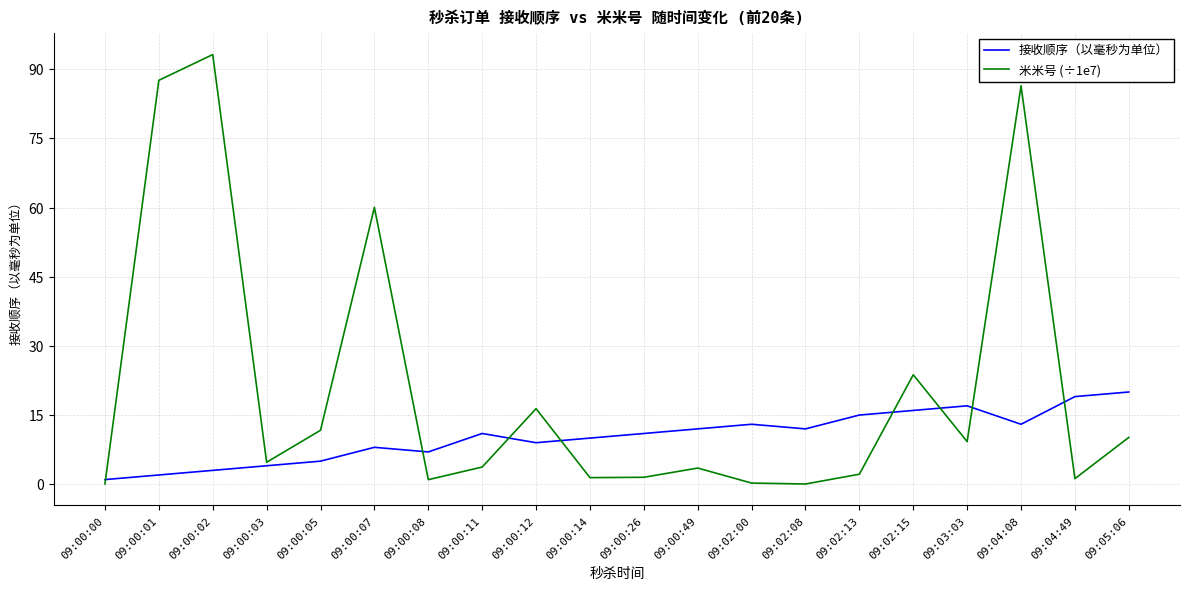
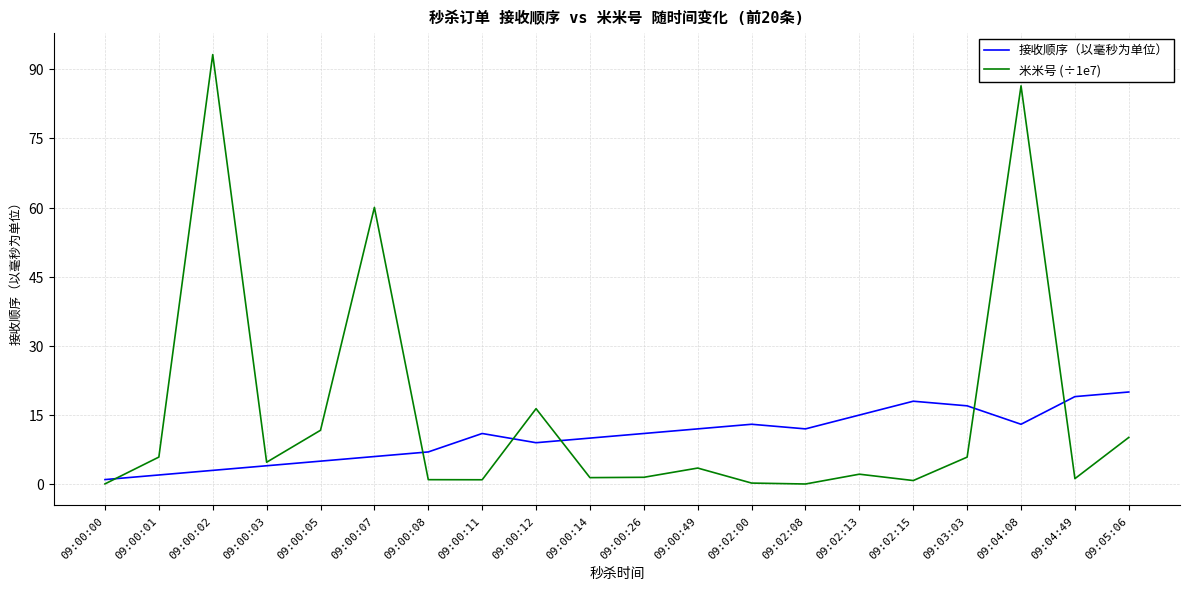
  {
    "接收顺序（以毫秒为单位）": {
      "09:00:00": 1,
      "09:00:01": 2,
      "09:00:02": 3,
      "09:00:03": 4,
      "09:00:05": 5,
-     "09:00:07": 8,
+     "09:00:07": 6,
      "09:00:08": 7,
      "09:00:11": 11,
      "09:00:12": 9,
      "09:00:14": 10,
      "09:00:26": 11,
      "09:00:49": 12,
      "09:02:00": 13,
      "09:02:08": 12,
      "09:02:13": 15,
-     "09:02:15": 16,
+     "09:02:15": 18,
      "09:03:03": 17,
      "09:04:08": 13,
      "09:04:49": 19,
      "09:05:06": 20
    },
    "米米号 (÷1e7)": {
      "09:00:00": 0,
-     "09:00:01": 88,
+     "09:00:01": 6,
      "09:00:02": 93,
      "09:00:03": 5,
      "09:00:05": 12,
      "09:00:07": 60,
      "09:00:08": 1,
-     "09:00:11": 4,
+     "09:00:11": 1,
      "09:00:12": 16,
      "09:00:14": 1,
      "09:00:26": 1,
      "09:00:49": 4,
      "09:02:00": 0,
      "09:02:08": 0,
      "09:02:13": 2,
-     "09:02:15": 24,
-     "09:03:03": 9,
+     "09:02:15": 1,
+     "09:03:03": 6,
      "09:04:08": 86,
      "09:04:49": 1,
      "09:05:06": 10
    }
  }
